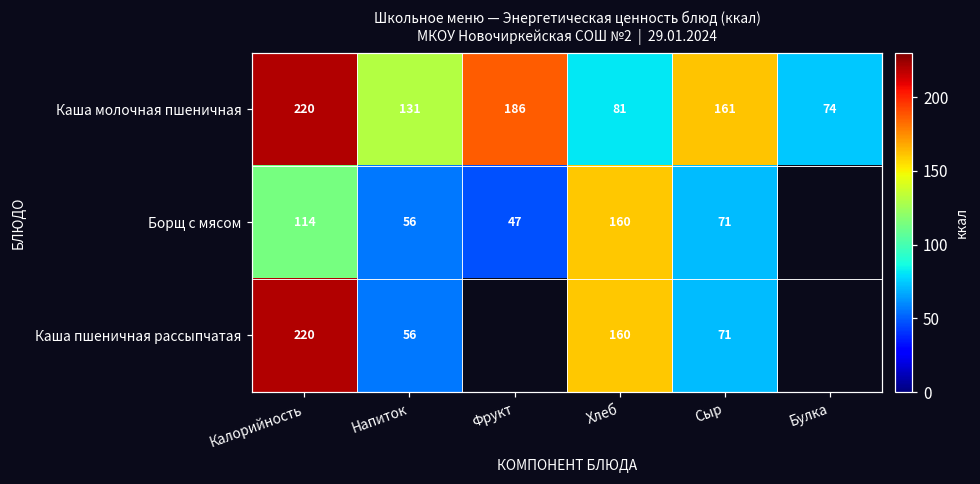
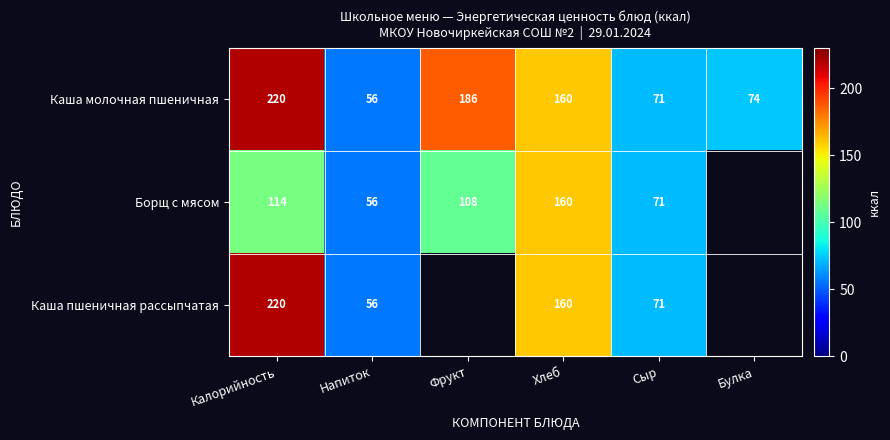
  {
    "Каша молочная пшеничная": {
      "Калорийность": 220,
-     "Напиток": 131,
+     "Напиток": 56,
      "Фрукт": 186,
-     "Хлеб": 81,
-     "Сыр": 161,
+     "Хлеб": 160,
+     "Сыр": 71,
      "Булка": 74
    },
    "Борщ с мясом": {
      "Калорийность": 114,
      "Напиток": 56,
-     "Фрукт": 47,
+     "Фрукт": 108,
      "Хлеб": 160,
      "Сыр": 71
    },
    "Каша пшеничная рассыпчатая": {
      "Калорийность": 220,
      "Напиток": 56,
      "Хлеб": 160,
      "Сыр": 71
    }
  }
